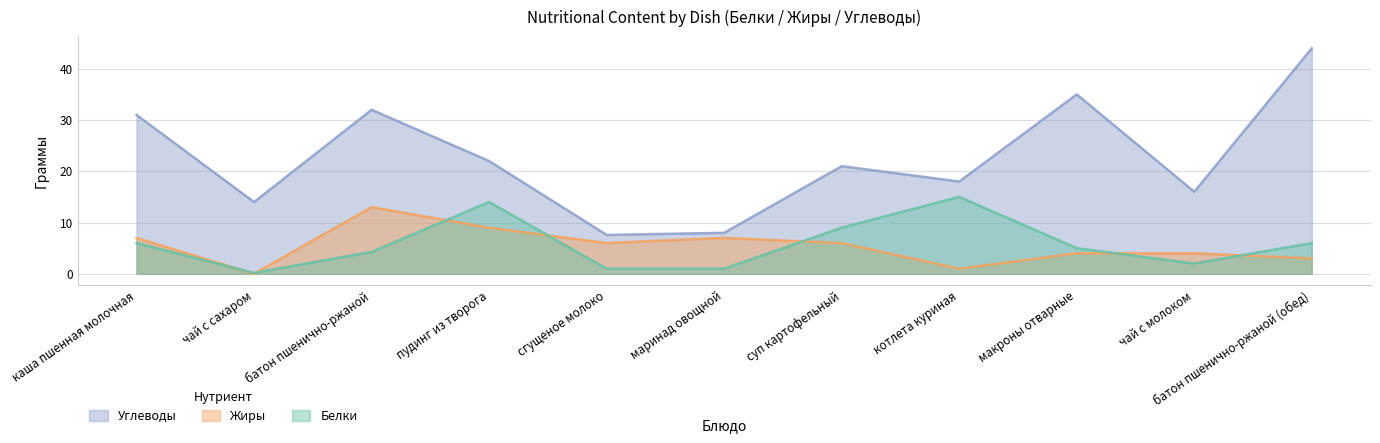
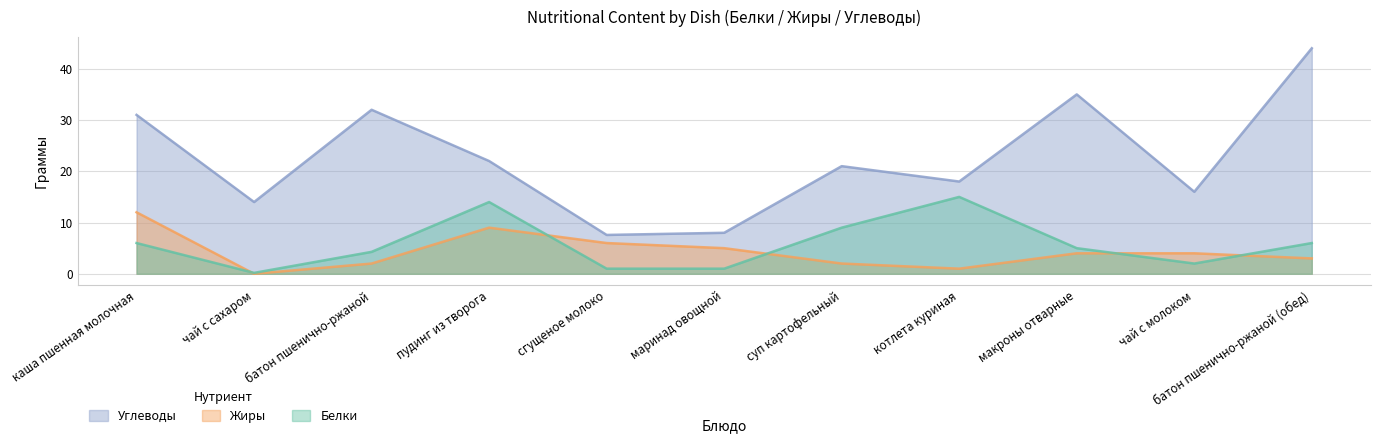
  {
    "Жиры": {
-     "каша пшенная молочная": 7,
-     "батон пшенично-ржаной": 13,
+     "каша пшенная молочная": 12,
+     "батон пшенично-ржаной": 2,
      "пудинг из творога": 9,
      "сгущеное молоко": 6,
-     "маринад овощной": 7,
-     "суп картофельный": 6,
+     "маринад овощной": 5,
+     "суп картофельный": 2,
      "котлета куриная": 1,
      "макроны отварные": 4,
      "чай с молоком": 4,
      "батон пшенично-ржаной (обед)": 3
    }
  }
